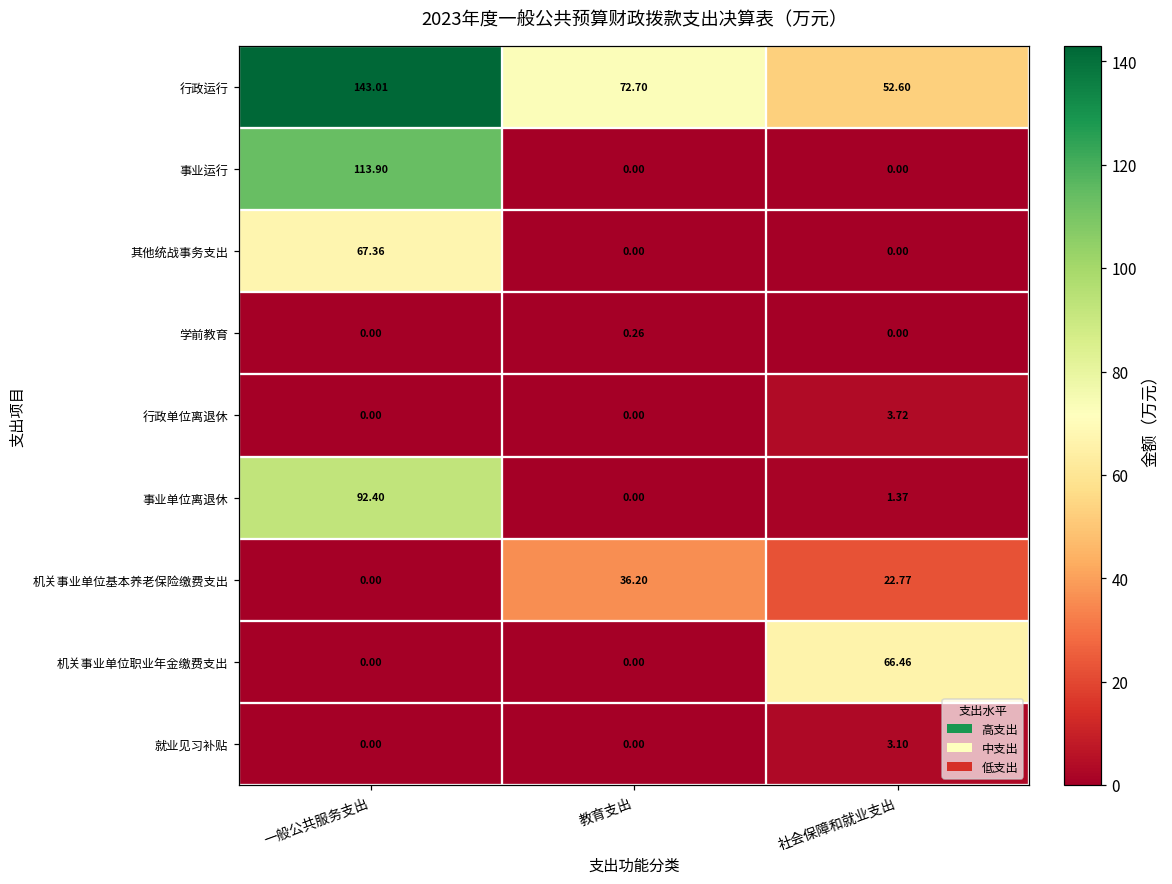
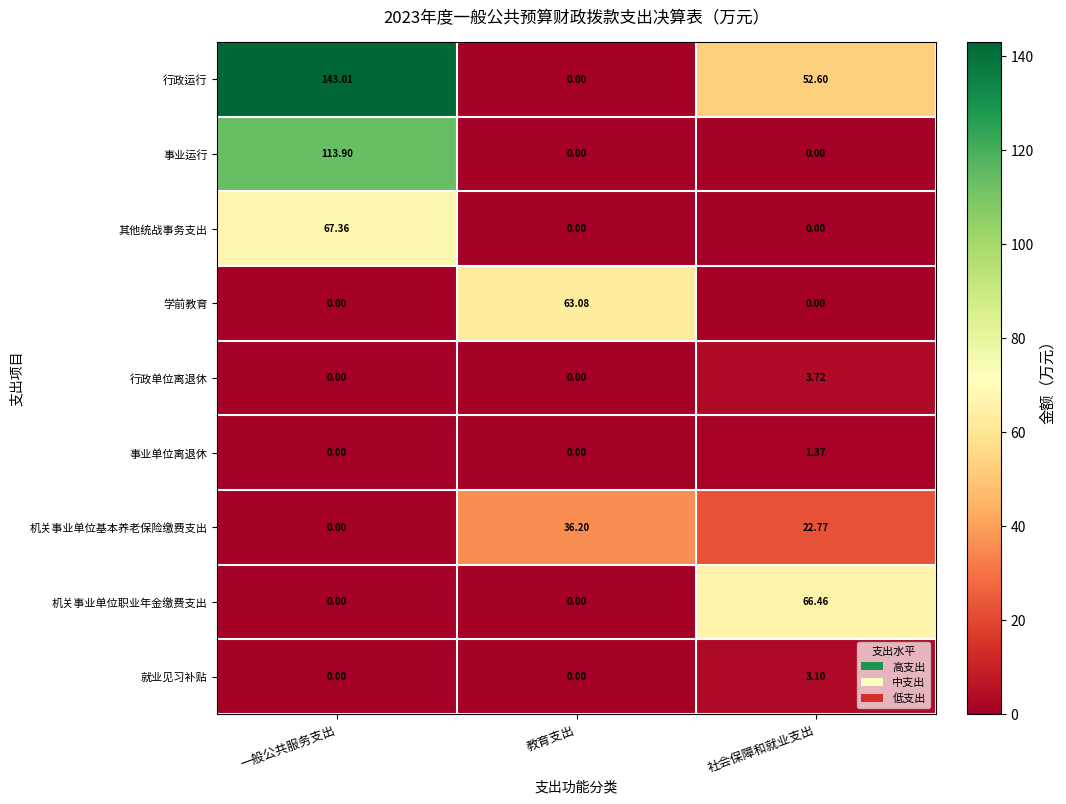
  {
    "行政运行": {
      "一般公共服务支出": 143.01,
-     "教育支出": 72.70,
+     "教育支出": 0.00,
      "社会保障和就业支出": 52.60
    },
    "事业运行": {
      "一般公共服务支出": 113.90,
      "教育支出": 0.00,
      "社会保障和就业支出": 0.00
    },
    "其他统战事务支出": {
      "一般公共服务支出": 67.36,
      "教育支出": 0.00,
      "社会保障和就业支出": 0.00
    },
    "学前教育": {
      "一般公共服务支出": 0.00,
-     "教育支出": 0.26,
+     "教育支出": 63.08,
      "社会保障和就业支出": 0.00
    },
    "行政单位离退休": {
      "一般公共服务支出": 0.00,
      "教育支出": 0.00,
      "社会保障和就业支出": 3.72
    },
    "事业单位离退休": {
-     "一般公共服务支出": 92.40,
+     "一般公共服务支出": 0.00,
      "教育支出": 0.00,
      "社会保障和就业支出": 1.37
    },
    "机关事业单位基本养老保险缴费支出": {
      "一般公共服务支出": 0.00,
      "教育支出": 36.20,
      "社会保障和就业支出": 22.77
    },
    "机关事业单位职业年金缴费支出": {
      "一般公共服务支出": 0.00,
      "教育支出": 0.00,
      "社会保障和就业支出": 66.46
    },
    "就业见习补贴": {
      "一般公共服务支出": 0.00,
      "教育支出": 0.00,
      "社会保障和就业支出": 3.10
    }
  }
